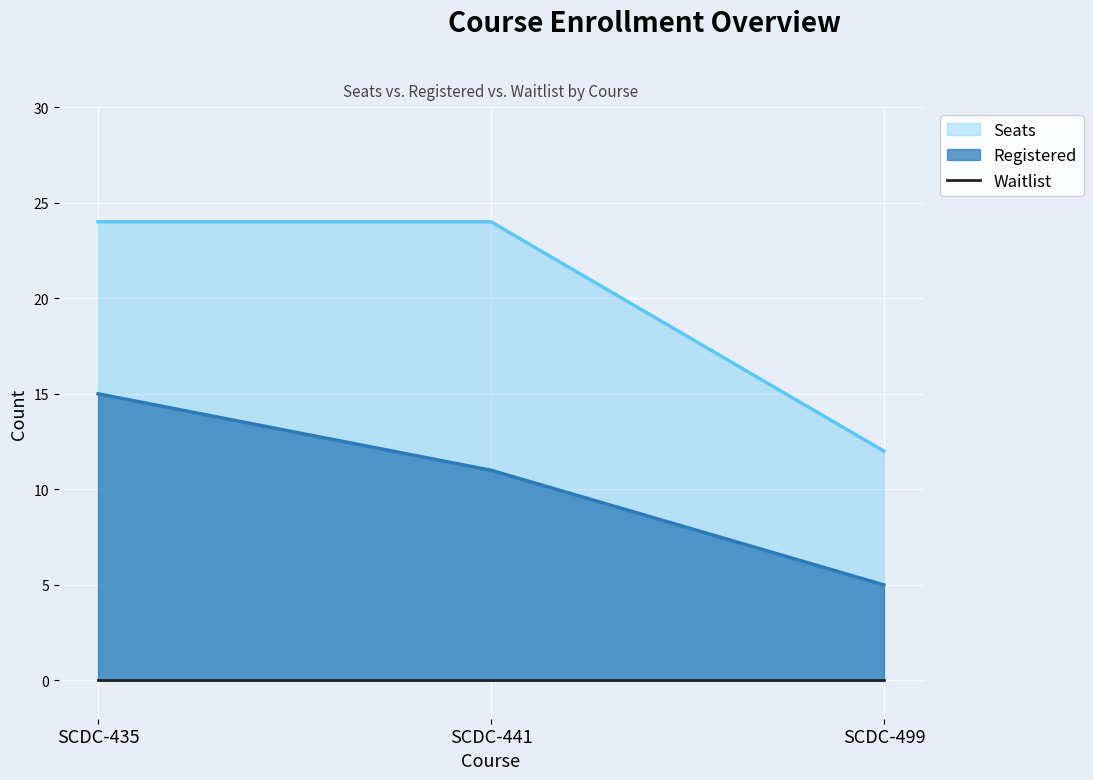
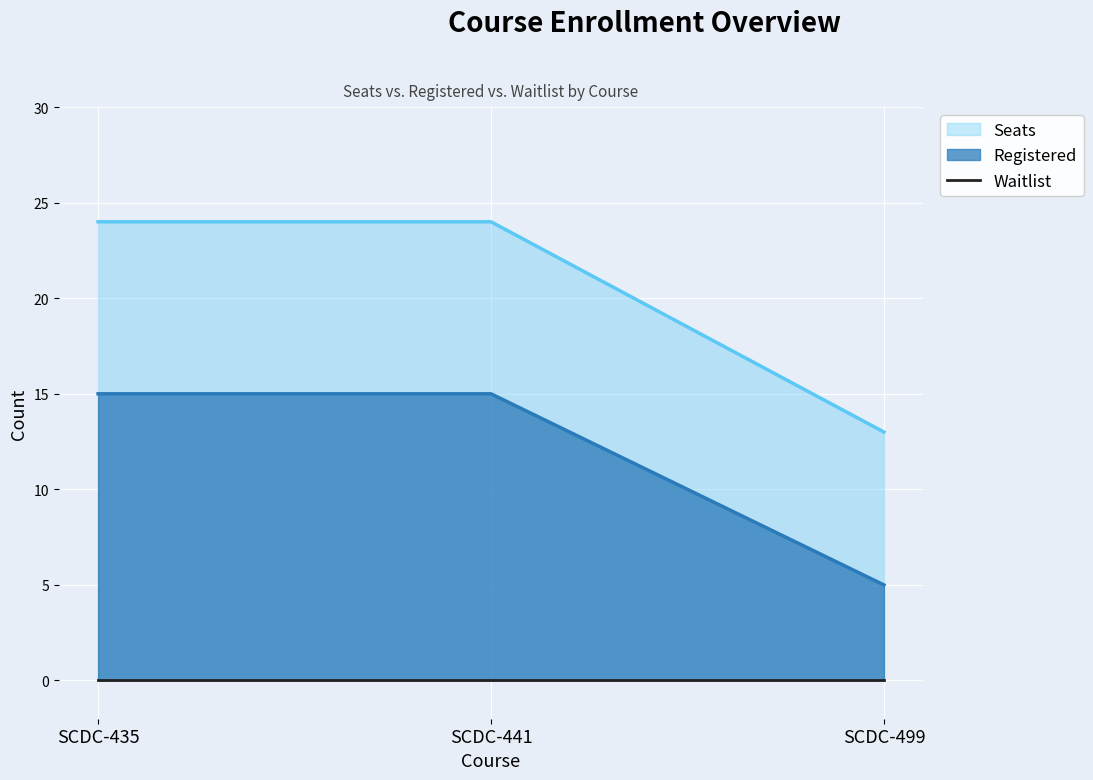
  {
    "Seats": {
      "SCDC-435": 24,
      "SCDC-441": 24,
-     "SCDC-499": 12
+     "SCDC-499": 13
    },
    "Registered": {
      "SCDC-435": 15,
-     "SCDC-441": 11,
+     "SCDC-441": 15,
      "SCDC-499": 5
    },
    "Waitlist": {
      "SCDC-435": 0,
      "SCDC-441": 0,
      "SCDC-499": 0
    }
  }
